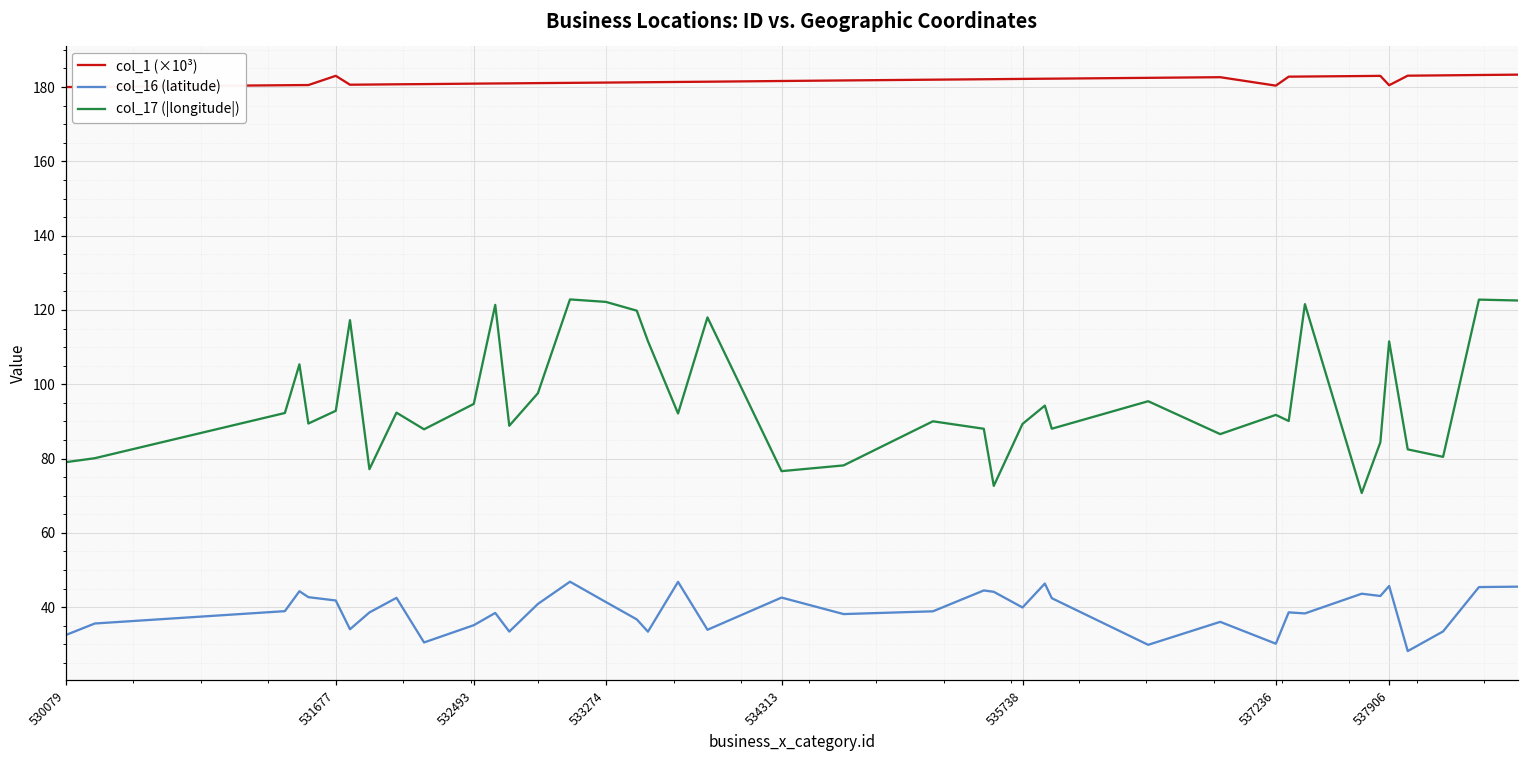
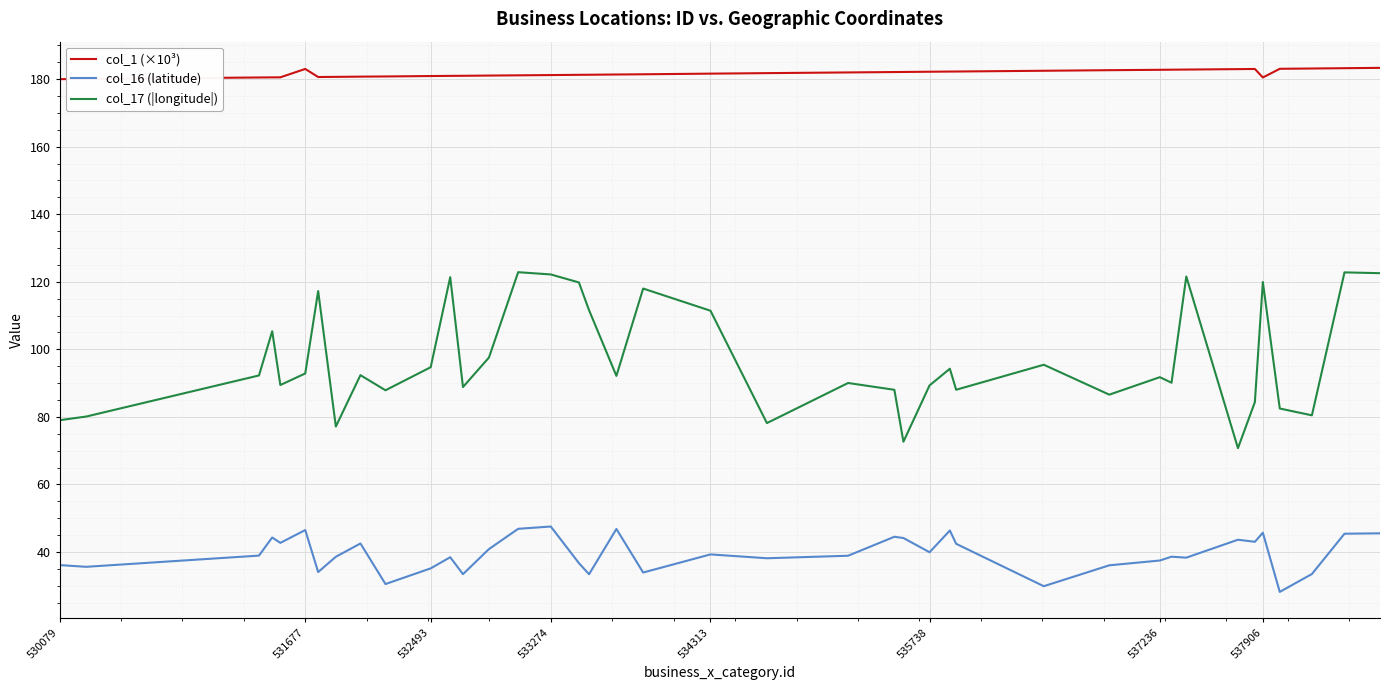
  {
    "col_1 (×10³)": {
      "530079": 180,
      "531677": 183,
      "532493": 181,
      "533274": 181,
      "534313": 182,
      "535738": 182,
-     "537236": 180,
+     "537236": 183,
      "537906": 180
    },
    "col_16 (latitude)": {
-     "530079": 32,
-     "531677": 42,
+     "530079": 36,
+     "531677": 47,
      "532493": 35,
-     "533274": 41,
-     "534313": 43,
+     "533274": 48,
+     "534313": 39,
      "535738": 40,
-     "537236": 30,
+     "537236": 37,
      "537906": 46
    },
    "col_17 (|longitude|)": {
      "530079": 79,
      "531677": 93,
      "532493": 95,
      "533274": 122,
-     "534313": 77,
+     "534313": 111,
      "535738": 89,
      "537236": 92,
-     "537906": 112
+     "537906": 120
    }
  }
